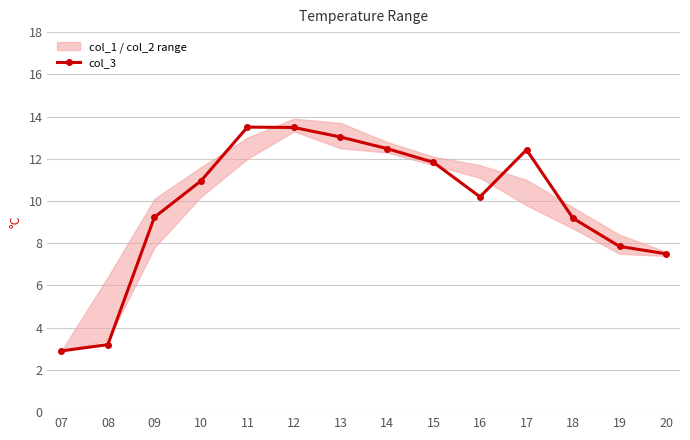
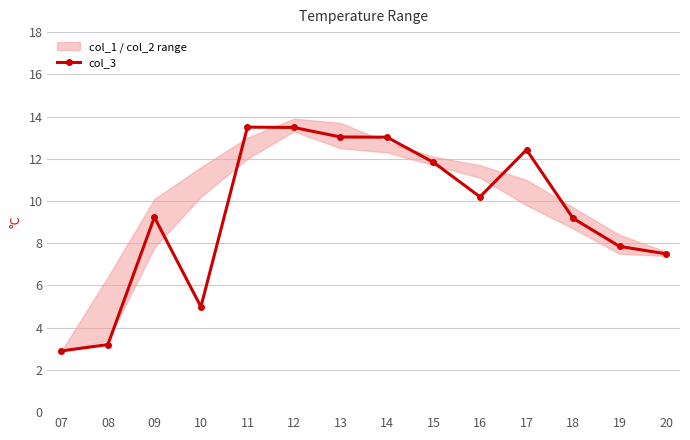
  {
    "col_3": {
      "08": 3.2,
      "09": 9.2,
-     "10": 11.0,
+     "10": 5.0,
      "11": 13.5,
      "12": 13.5,
      "13": 13.0,
-     "14": 12.5,
+     "14": 13.0,
      "15": 11.8,
      "16": 10.2,
      "17": 12.4,
      "18": 9.2,
      "19": 7.9
    }
  }
